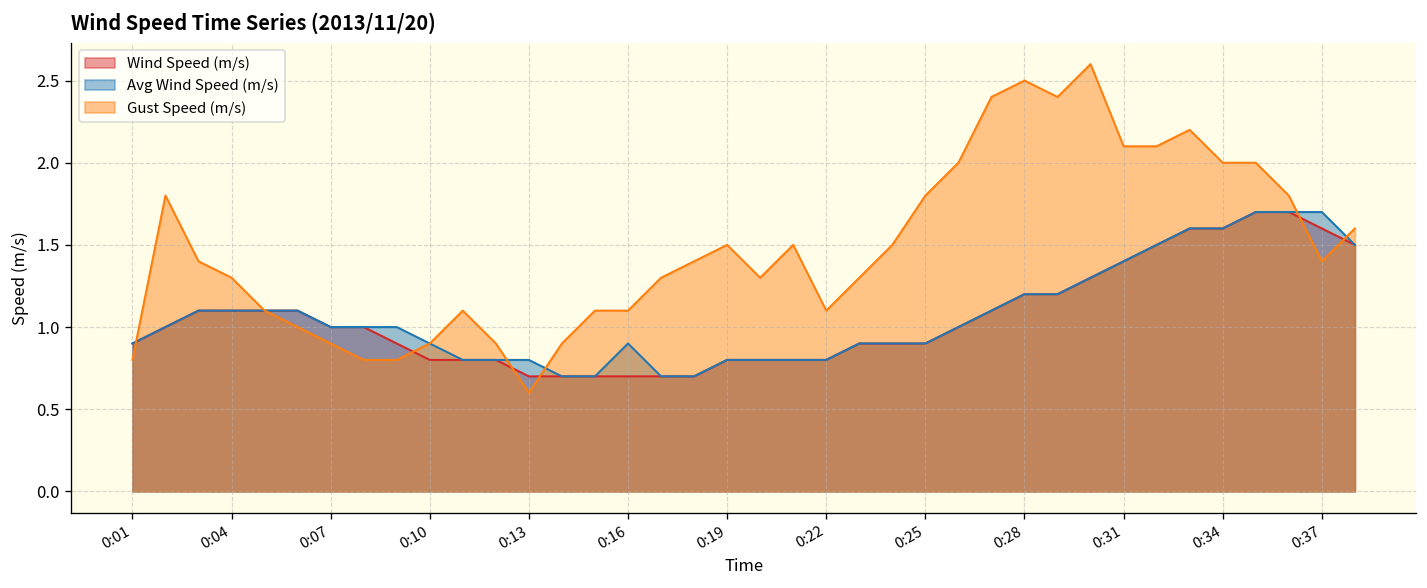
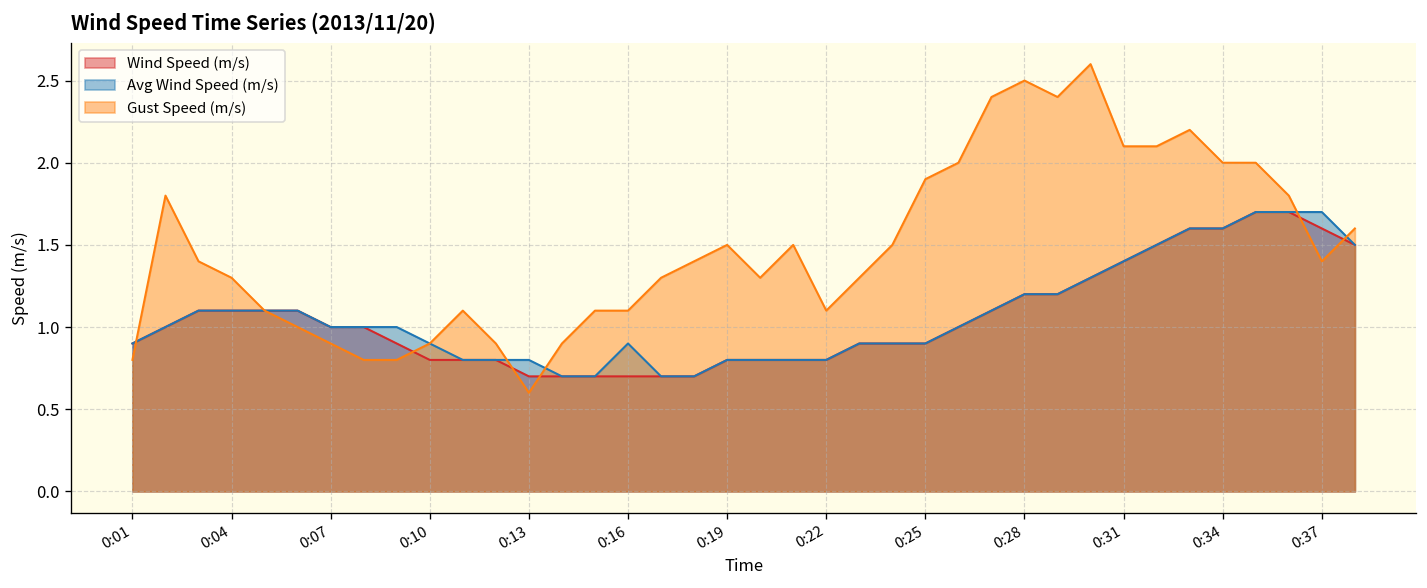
  {
    "Wind Speed (m/s)": {
      "0:10": 0.8,
      "0:13": 0.7,
      "0:16": 0.7,
      "0:37": 1.6
    },
    "Avg Wind Speed (m/s)": {
      "0:13": 0.8,
      "0:16": 0.9,
      "0:37": 1.7
    },
    "Gust Speed (m/s)": {
      "0:01": 0.8,
      "0:04": 1.3,
      "0:07": 0.9,
      "0:13": 0.6,
      "0:16": 1.1,
      "0:19": 1.5,
      "0:22": 1.1,
-     "0:25": 1.8,
+     "0:25": 1.9,
      "0:28": 2.5,
      "0:31": 2.1,
      "0:34": 2.0,
      "0:37": 1.4
    }
  }
